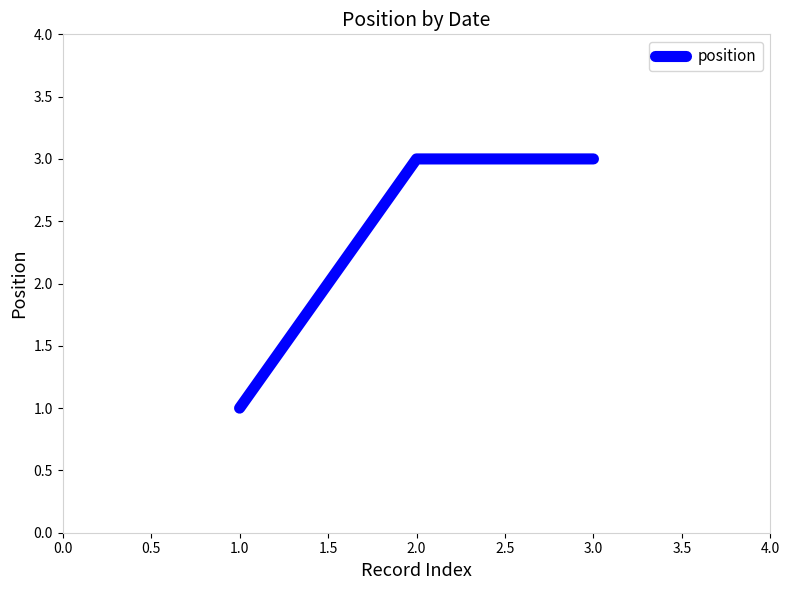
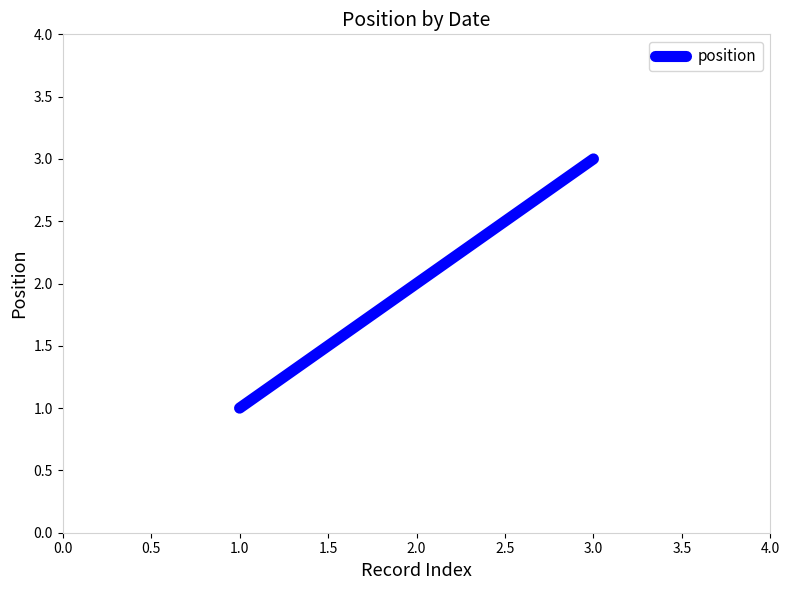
  {
    "1.0": 1,
-   "2.0": 3,
+   "2.0": 2,
    "3.0": 3
  }
